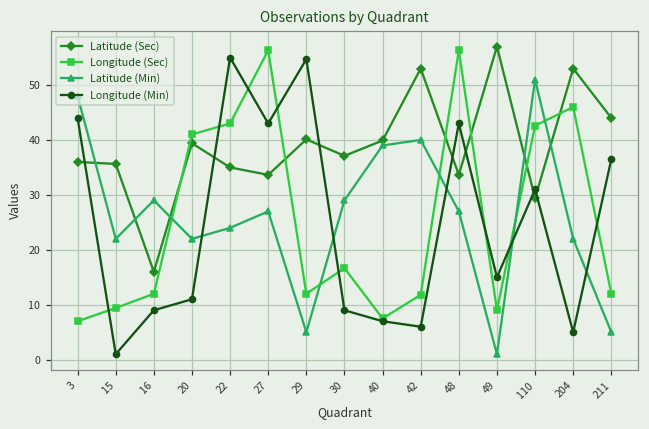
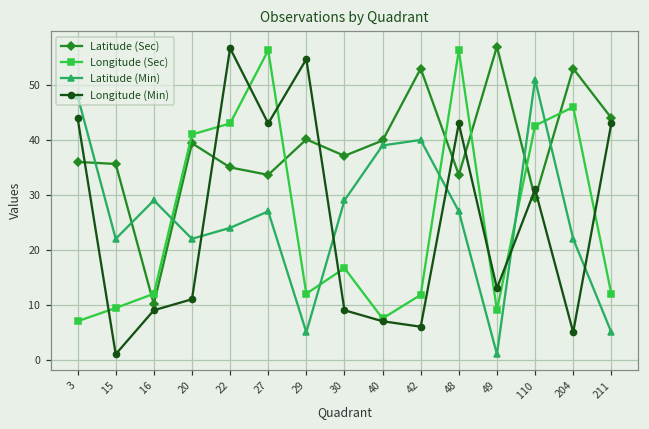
  {
    "Latitude (Sec)": {
      "3": 36,
      "15": 36,
-     "16": 16,
+     "16": 10,
      "20": 39,
      "22": 35,
      "27": 34,
      "29": 40,
      "30": 37,
      "40": 40,
      "42": 53,
      "48": 34,
      "49": 57,
      "110": 29,
      "204": 53,
      "211": 44
    },
    "Longitude (Min)": {
      "3": 44,
      "15": 1,
      "16": 9,
      "20": 11,
-     "22": 55,
+     "22": 57,
      "27": 43,
      "29": 55,
      "30": 9,
      "42": 6,
      "48": 43,
-     "49": 15,
+     "49": 13,
      "110": 31,
      "204": 5,
-     "211": 37
+     "211": 43
    }
  }
